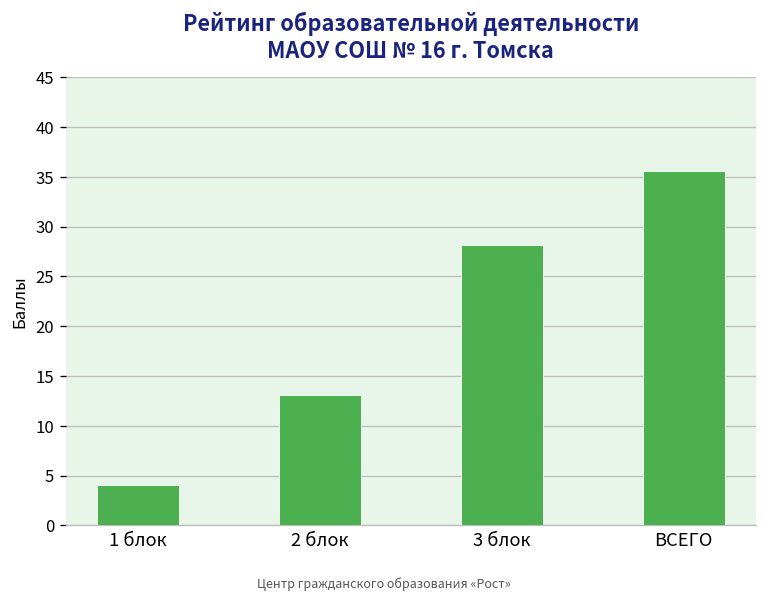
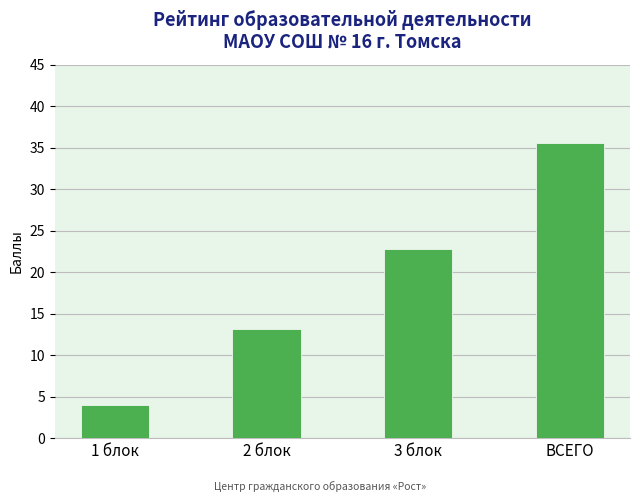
  {
    "1 блок": 4,
    "2 блок": 13,
-   "3 блок": 28,
+   "3 блок": 23,
    "ВСЕГО": 36
  }
